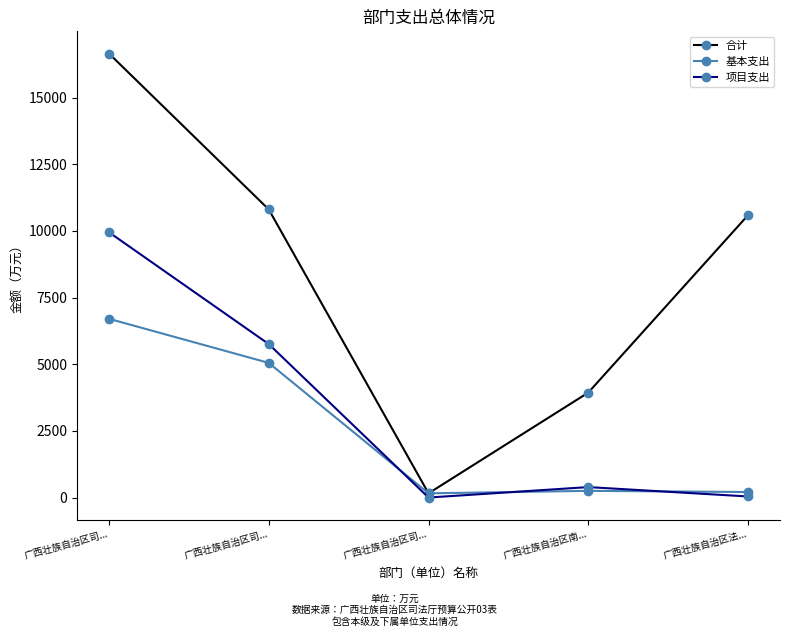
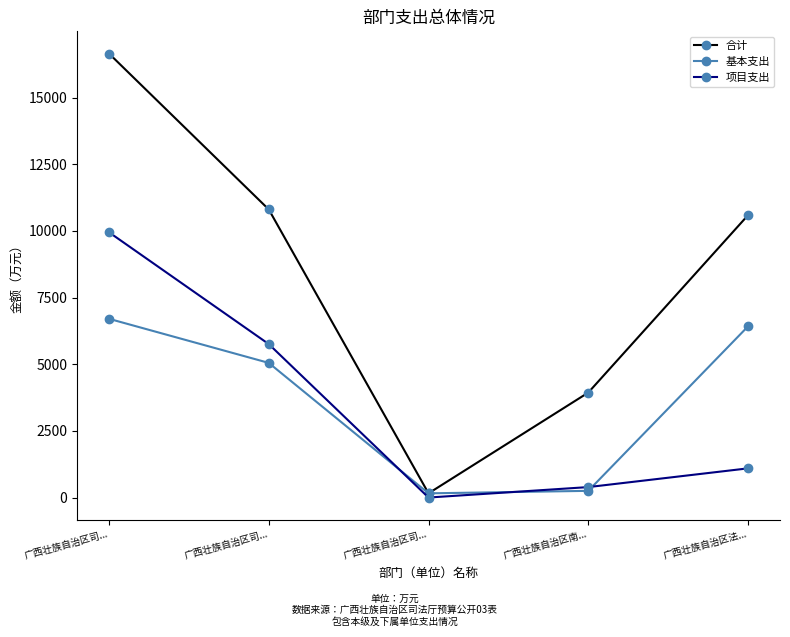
  {
    "合计": {
      "广西壮族自治区南...": 3900,
      "广西壮族自治区法...": 10600
    },
    "基本支出": {
      "广西壮族自治区南...": 300,
-     "广西壮族自治区法...": 200
+     "广西壮族自治区法...": 6400
    },
    "项目支出": {
      "广西壮族自治区南...": 400,
-     "广西壮族自治区法...": 0
+     "广西壮族自治区法...": 1100
    }
  }
